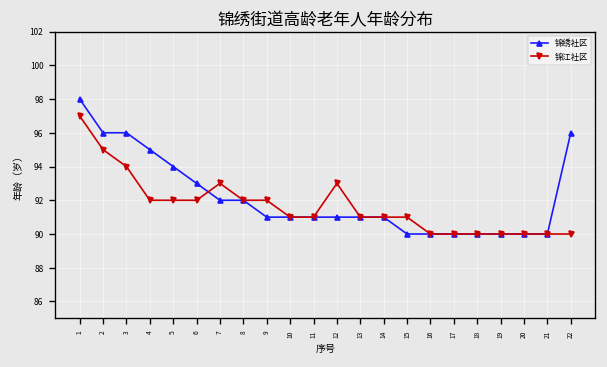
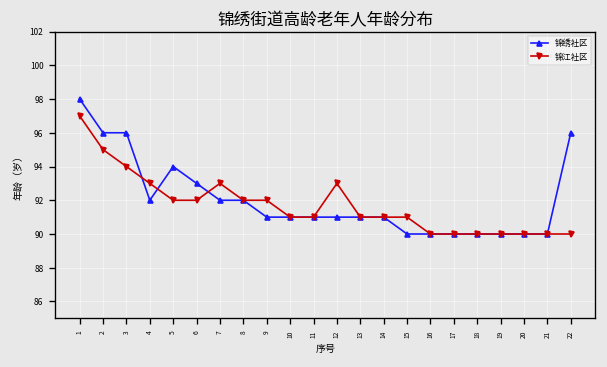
  {
    "锦绣社区": {
      "1": 98,
      "2": 96,
      "3": 96,
-     "4": 95,
+     "4": 92,
      "5": 94,
      "6": 93,
      "7": 92,
      "9": 91,
      "12": 91,
      "15": 90,
      "22": 96
    },
    "锦江社区": {
      "1": 97,
      "2": 95,
      "3": 94,
-     "4": 92,
+     "4": 93,
      "5": 92,
      "6": 92,
      "7": 93,
      "9": 92,
      "12": 93,
      "15": 91,
      "22": 90
    }
  }
